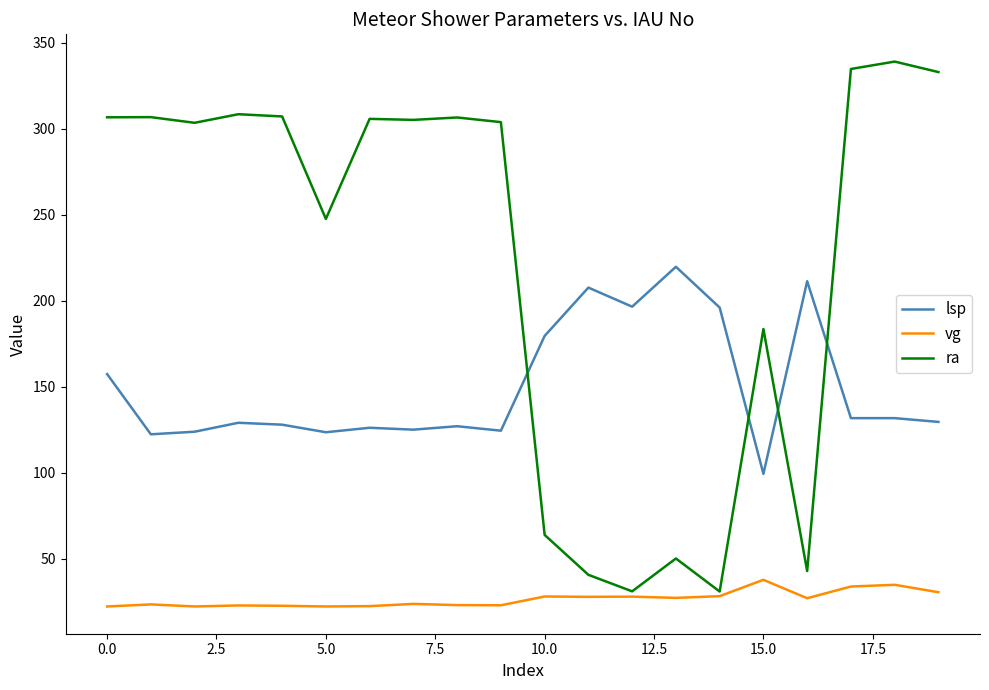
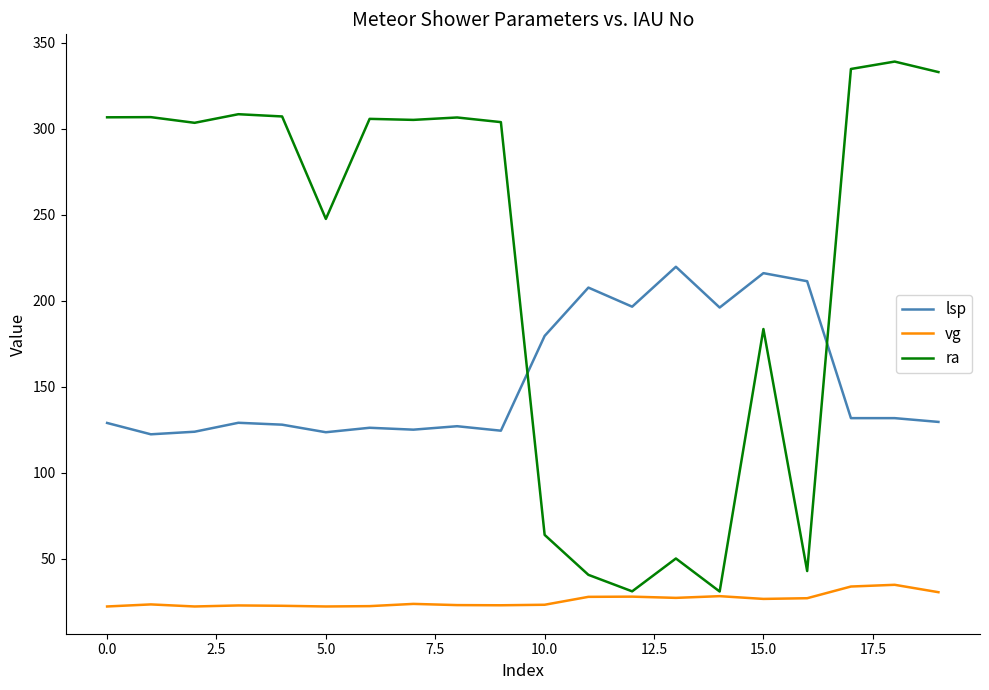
  {
    "lsp": {
-     "0.0": 157,
+     "0.0": 129,
      "5.0": 124,
      "10.0": 180,
-     "15.0": 99
+     "15.0": 216
    },
    "vg": {
      "0.0": 22,
      "5.0": 22,
-     "10.0": 28,
-     "15.0": 38
+     "10.0": 23,
+     "15.0": 27
    },
    "ra": {
      "0.0": 307,
      "5.0": 248,
      "10.0": 64,
      "15.0": 184
    }
  }
